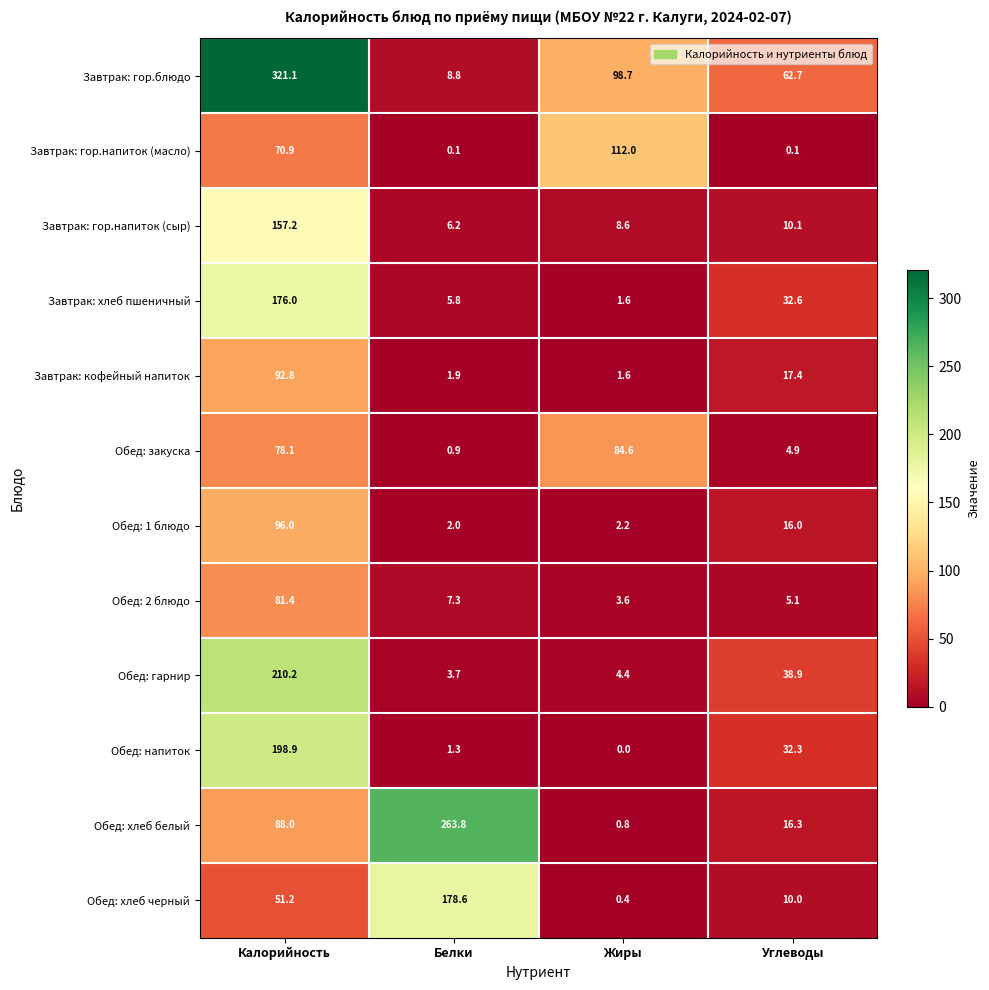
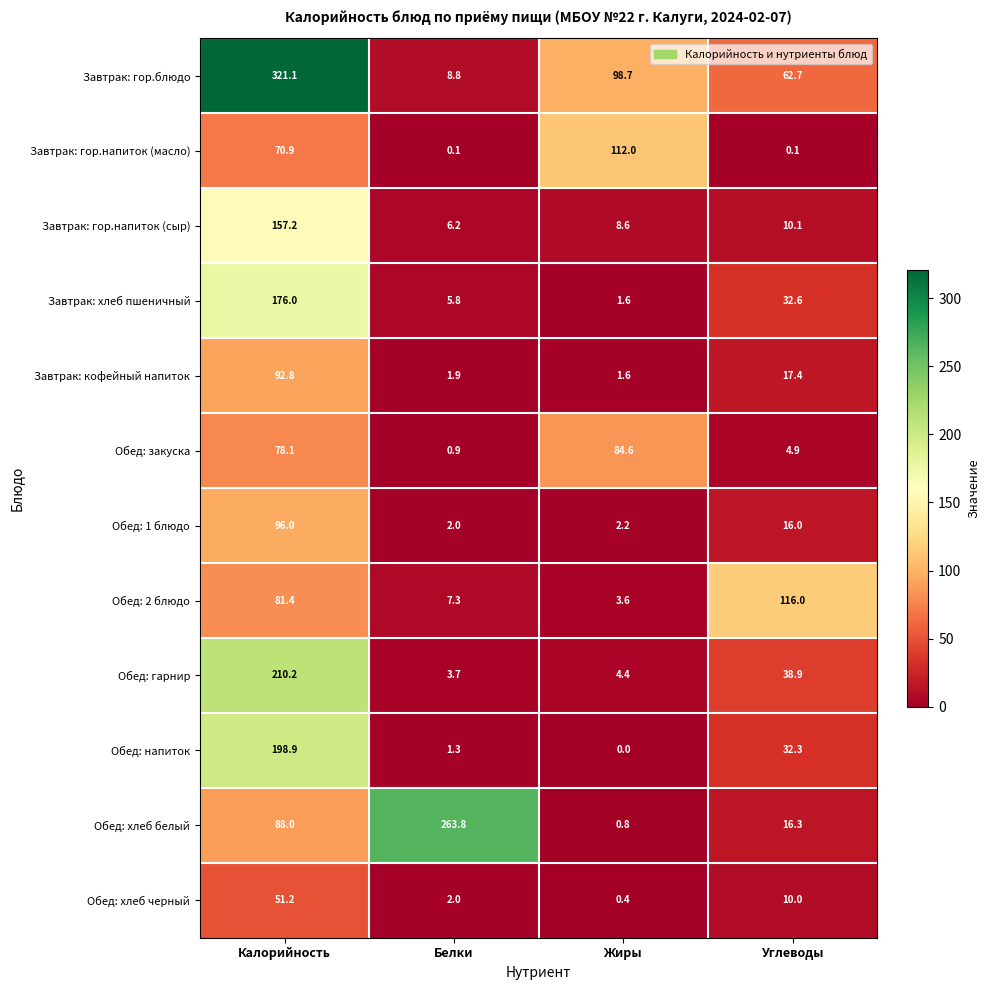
  {
    "Завтрак: гор.блюдо": {
      "Калорийность": 321.1,
      "Белки": 8.8,
      "Жиры": 98.7,
      "Углеводы": 62.7
    },
    "Завтрак: гор.напиток (масло)": {
      "Калорийность": 70.9,
      "Белки": 0.1,
      "Жиры": 112.0,
      "Углеводы": 0.1
    },
    "Завтрак: гор.напиток (сыр)": {
      "Калорийность": 157.2,
      "Белки": 6.2,
      "Жиры": 8.6,
      "Углеводы": 10.1
    },
    "Завтрак: хлеб пшеничный": {
      "Калорийность": 176.0,
      "Белки": 5.8,
      "Жиры": 1.6,
      "Углеводы": 32.6
    },
    "Завтрак: кофейный напиток": {
      "Калорийность": 92.8,
      "Белки": 1.9,
      "Жиры": 1.6,
      "Углеводы": 17.4
    },
    "Обед: закуска": {
      "Калорийность": 78.1,
      "Белки": 0.9,
      "Жиры": 84.6,
      "Углеводы": 4.9
    },
    "Обед: 1 блюдо": {
      "Калорийность": 96.0,
      "Белки": 2.0,
      "Жиры": 2.2,
      "Углеводы": 16.0
    },
    "Обед: 2 блюдо": {
      "Калорийность": 81.4,
      "Белки": 7.3,
      "Жиры": 3.6,
-     "Углеводы": 5.1
+     "Углеводы": 116.0
    },
    "Обед: гарнир": {
      "Калорийность": 210.2,
      "Белки": 3.7,
      "Жиры": 4.4,
      "Углеводы": 38.9
    },
    "Обед: напиток": {
      "Калорийность": 198.9,
      "Белки": 1.3,
      "Жиры": 0.0,
      "Углеводы": 32.3
    },
    "Обед: хлеб белый": {
      "Калорийность": 88.0,
      "Белки": 263.8,
      "Жиры": 0.8,
      "Углеводы": 16.3
    },
    "Обед: хлеб черный": {
      "Калорийность": 51.2,
-     "Белки": 178.6,
+     "Белки": 2.0,
      "Жиры": 0.4,
      "Углеводы": 10.0
    }
  }
